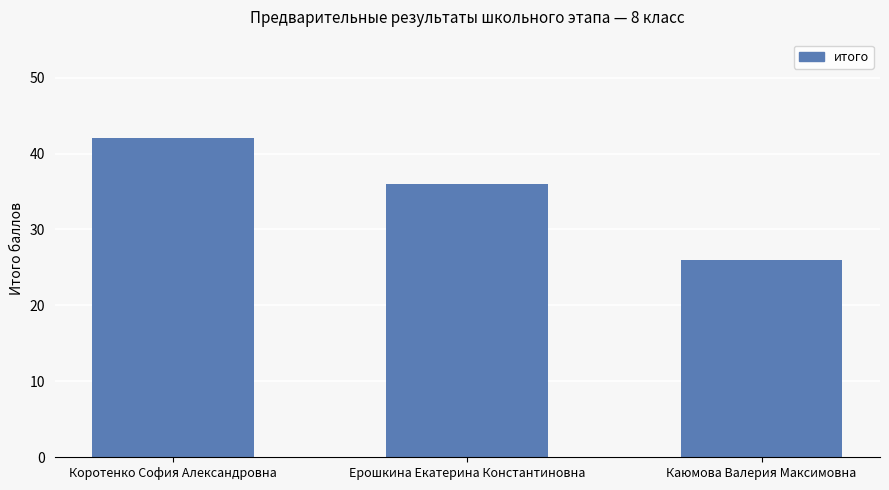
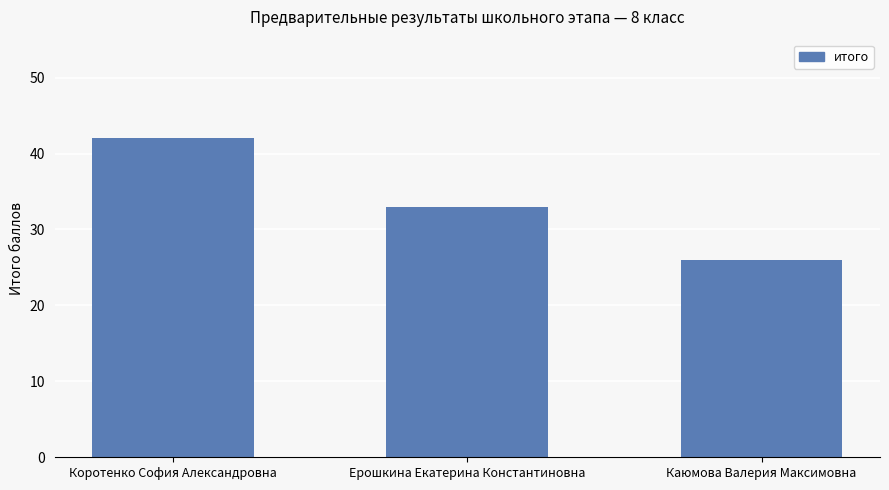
  {
    "Коротенко София Александровна": 42,
-   "Ерошкина Екатерина Константиновна": 36,
+   "Ерошкина Екатерина Константиновна": 33,
    "Каюмова Валерия Максимовна": 26
  }
